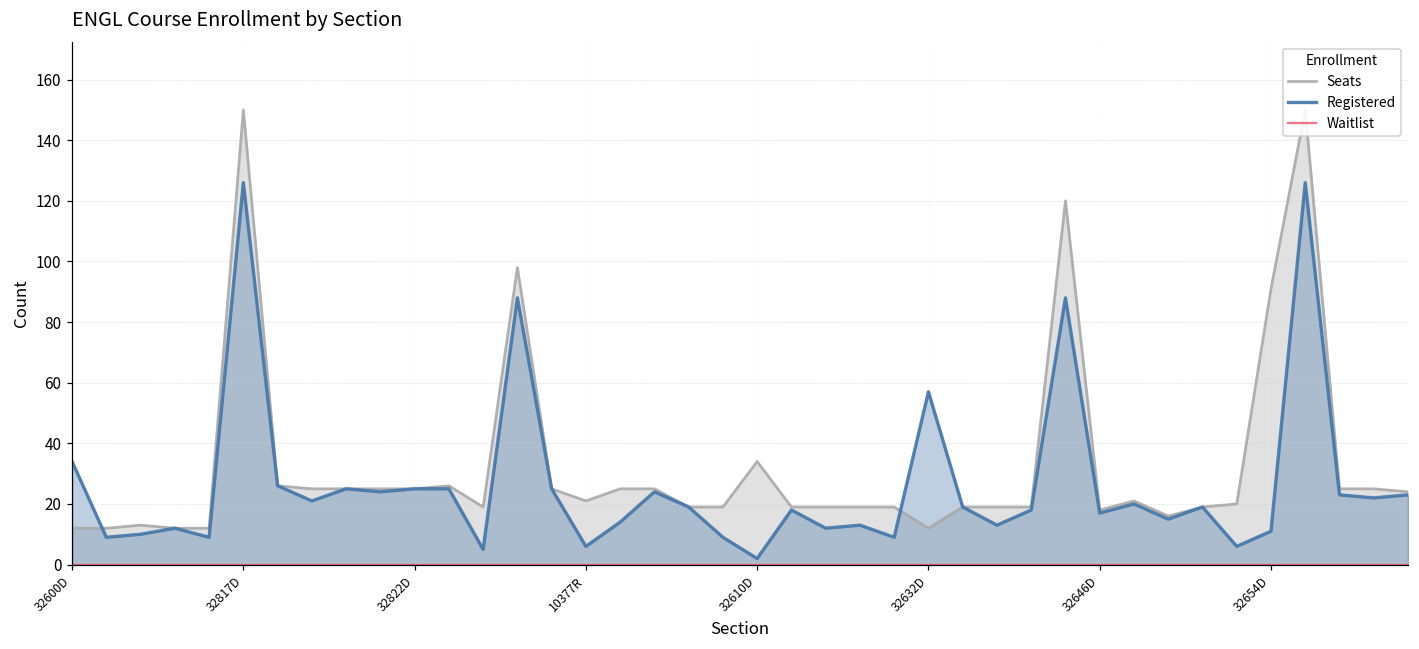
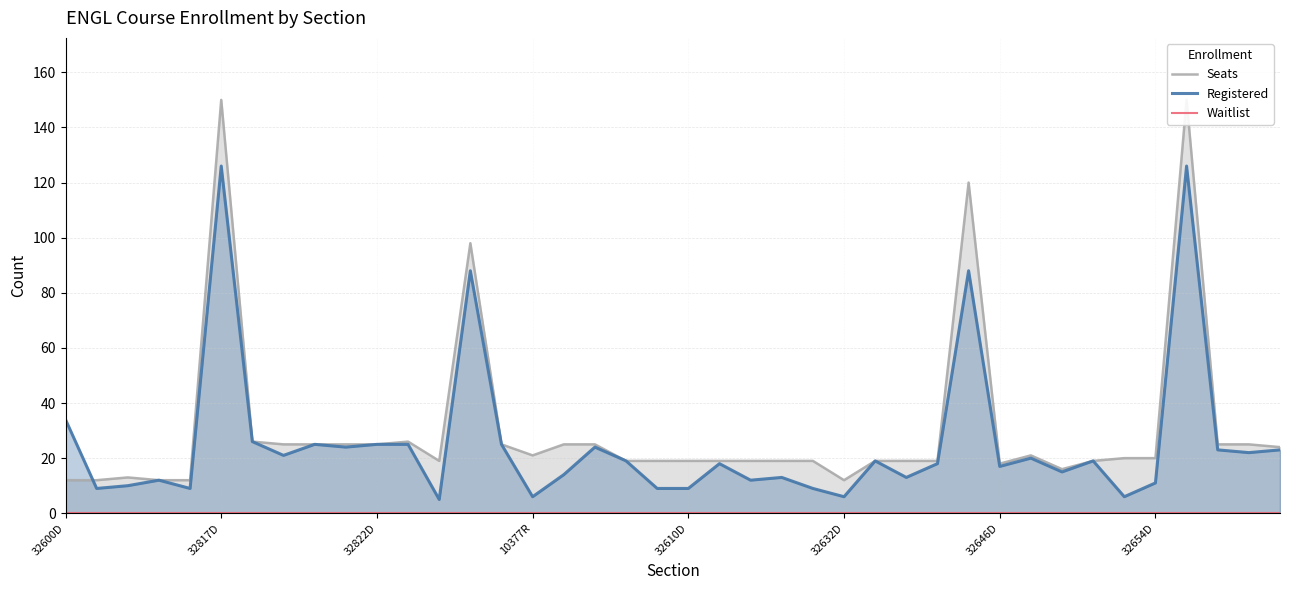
  {
    "Seats": {
      "32600D": 12,
      "32817D": 150,
      "10377R": 21,
-     "32610D": 34,
+     "32610D": 19,
      "32632D": 12,
      "32646D": 18,
-     "32654D": 91
+     "32654D": 20
    },
    "Registered": {
      "32600D": 34,
      "32817D": 126,
      "10377R": 6,
-     "32610D": 2,
-     "32632D": 57,
+     "32610D": 9,
+     "32632D": 6,
      "32646D": 17,
      "32654D": 11
    },
    "Waitlist": {
      "32600D": 0,
      "32817D": 0,
      "32822D": 0,
      "10377R": 0,
      "32610D": 0,
      "32632D": 0,
      "32646D": 0,
      "32654D": 0
    }
  }
